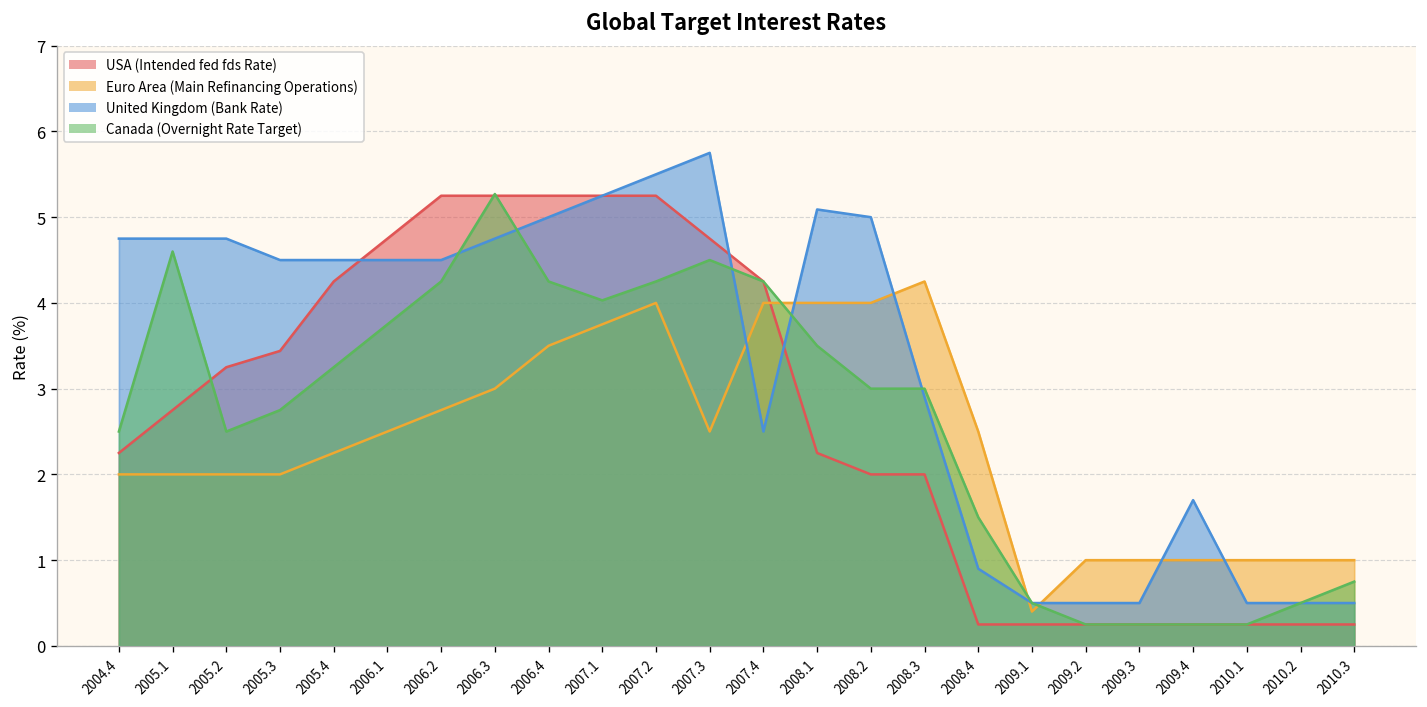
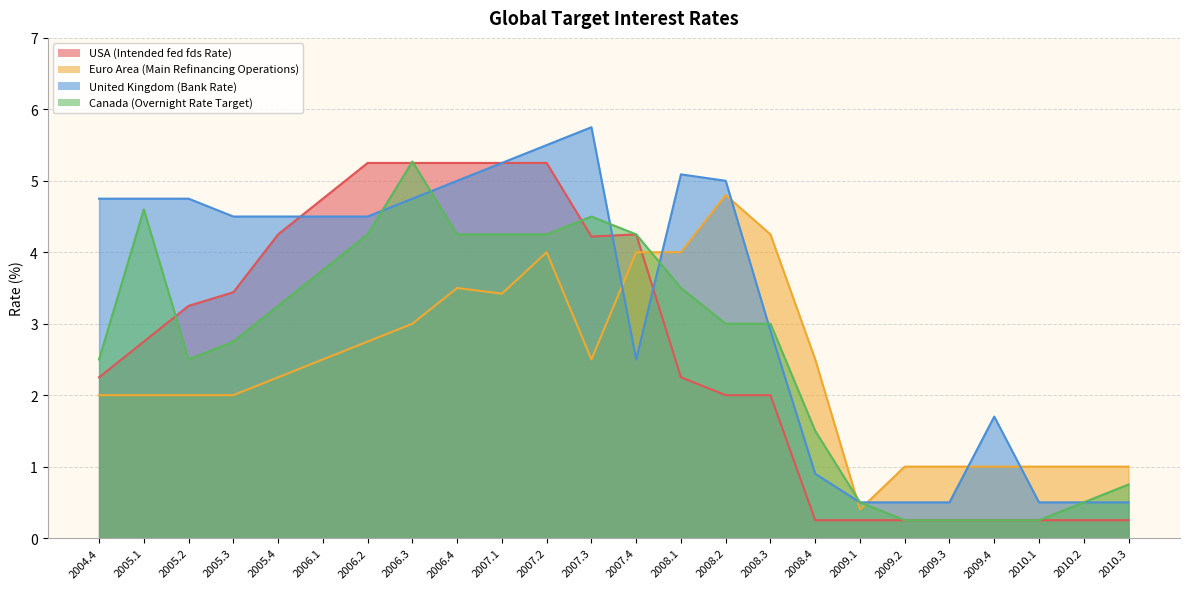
  {
    "USA (Intended fed fds Rate)": {
      "2004.4": 2.3,
      "2005.1": 2.8,
      "2005.2": 3.3,
      "2005.3": 3.4,
      "2005.4": 4.3,
      "2006.1": 4.8,
      "2006.2": 5.3,
      "2006.4": 5.3,
      "2007.2": 5.3,
-     "2007.3": 4.8,
+     "2007.3": 4.2,
      "2008.1": 2.3,
      "2008.2": 2.0,
      "2008.3": 2.0,
      "2008.4": 0.3,
      "2009.1": 0.3,
      "2010.2": 0.3,
      "2010.3": 0.3
    },
    "Euro Area (Main Refinancing Operations)": {
      "2004.4": 2.0,
      "2005.1": 2.0,
      "2005.2": 2.0,
      "2005.3": 2.0,
      "2005.4": 2.3,
      "2006.1": 2.5,
      "2006.2": 2.8,
      "2006.3": 3.0,
      "2006.4": 3.5,
-     "2007.1": 3.8,
+     "2007.1": 3.4,
      "2007.2": 4.0,
      "2007.3": 2.5,
      "2007.4": 4.0,
      "2008.1": 4.0,
-     "2008.2": 4.0,
+     "2008.2": 4.8,
      "2008.3": 4.3,
      "2008.4": 2.5,
      "2009.1": 0.4,
      "2009.2": 1.0,
      "2009.3": 1.0,
      "2009.4": 1.0,
      "2010.1": 1.0,
      "2010.2": 1.0,
      "2010.3": 1.0
    },
    "United Kingdom (Bank Rate)": {
      "2004.4": 4.8,
      "2005.1": 4.8,
      "2005.2": 4.8,
      "2005.3": 4.5,
      "2005.4": 4.5,
      "2006.1": 4.5,
      "2006.2": 4.5,
      "2006.3": 4.8,
      "2006.4": 5.0,
      "2007.2": 5.5,
      "2007.3": 5.8,
      "2007.4": 2.5,
      "2008.1": 5.1,
      "2008.2": 5.0,
      "2008.3": 2.9,
      "2008.4": 0.9,
      "2009.2": 0.5,
      "2009.3": 0.5,
      "2009.4": 1.7,
      "2010.1": 0.5,
      "2010.3": 0.5
    },
    "Canada (Overnight Rate Target)": {
      "2004.4": 2.5,
      "2005.1": 4.6,
      "2005.2": 2.5,
      "2005.3": 2.8,
      "2005.4": 3.3,
      "2006.1": 3.8,
      "2006.2": 4.3,
      "2006.4": 4.3,
-     "2007.1": 4.0,
+     "2007.1": 4.3,
      "2007.2": 4.3,
      "2007.3": 4.5,
      "2008.1": 3.5,
      "2008.2": 3.0,
      "2008.3": 3.0,
      "2008.4": 1.5,
      "2010.3": 0.8
    }
  }
